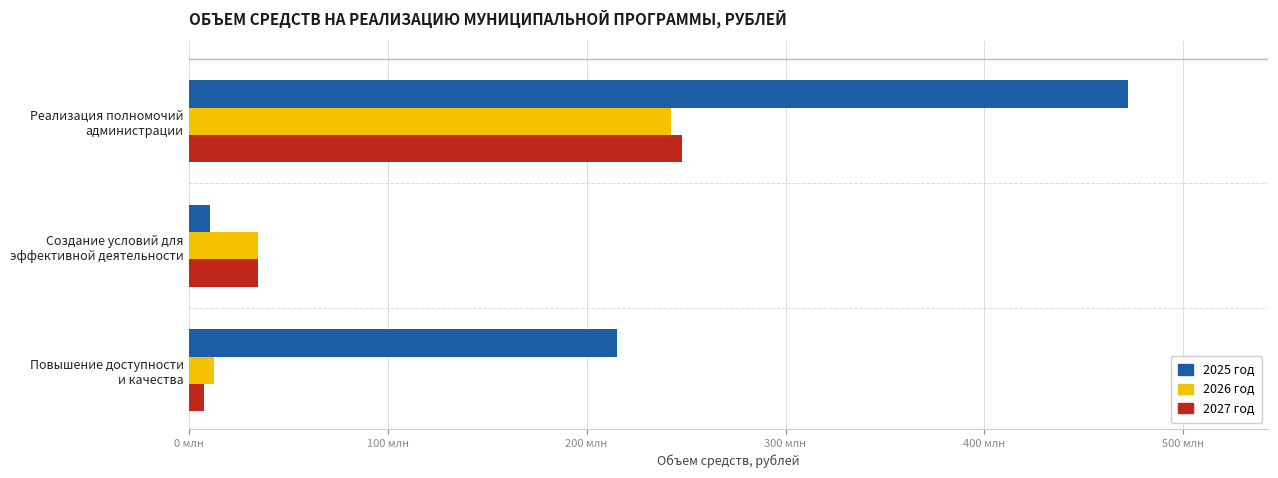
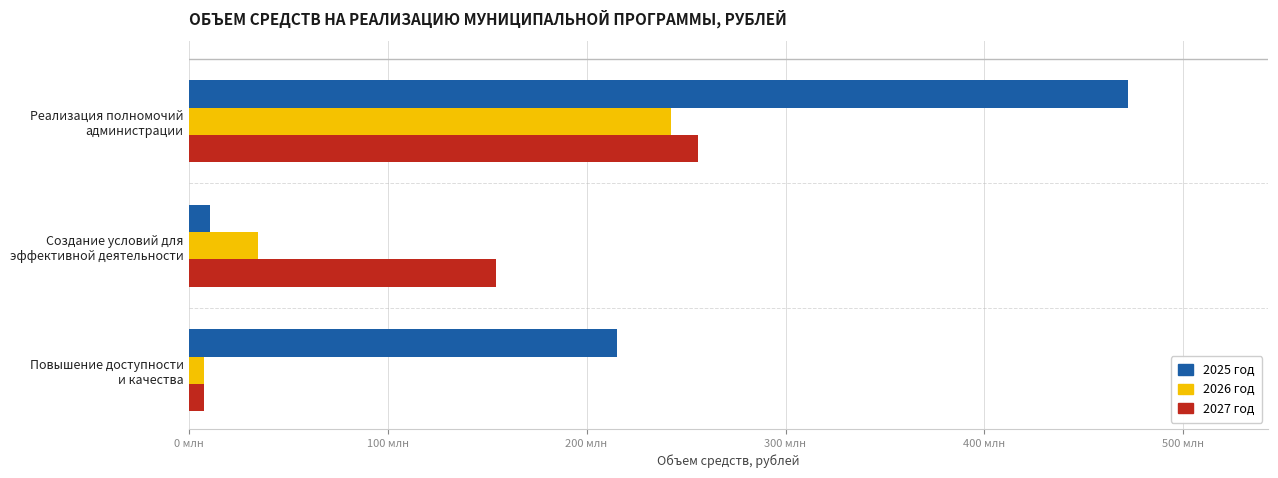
  {
    "2025 год": {
      "Реализация полномочий администрации": "472 млн",
      "Создание условий для эффективной деятельности": "11 млн",
      "Повышение доступности и качества": "216 млн"
    },
    "2026 год": {
      "Реализация полномочий администрации": "243 млн",
      "Создание условий для эффективной деятельности": "35 млн",
-     "Повышение доступности и качества": "13 млн"
+     "Повышение доступности и качества": "8 млн"
    },
    "2027 год": {
-     "Реализация полномочий администрации": "248 млн",
-     "Создание условий для эффективной деятельности": "35 млн",
+     "Реализация полномочий администрации": "256 млн",
+     "Создание условий для эффективной деятельности": "155 млн",
      "Повышение доступности и качества": "8 млн"
    }
  }
